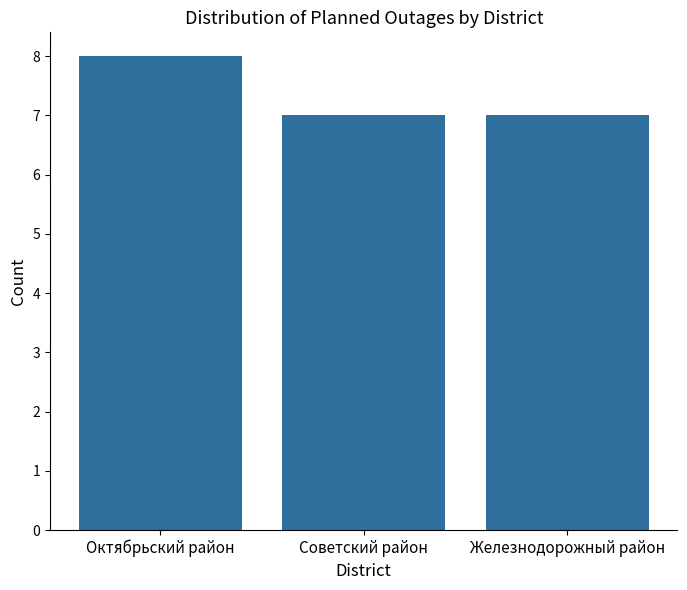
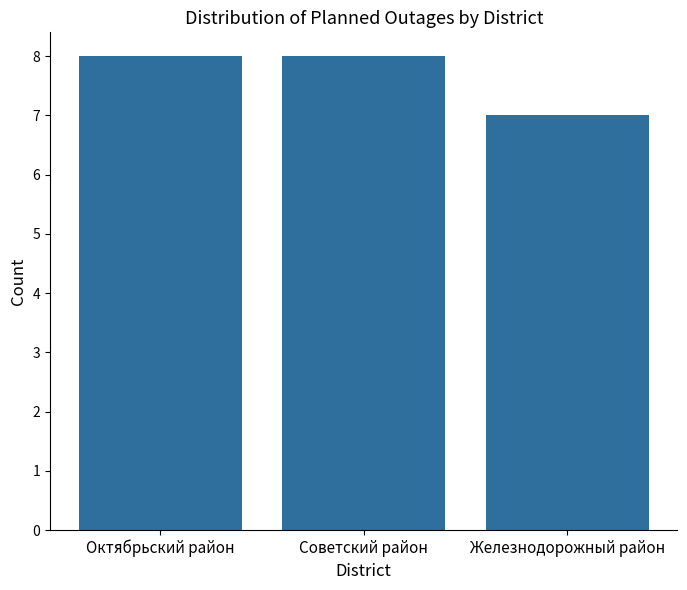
  {
    "Октябрьский район": 8,
-   "Советский район": 7,
+   "Советский район": 8,
    "Железнодорожный район": 7
  }
